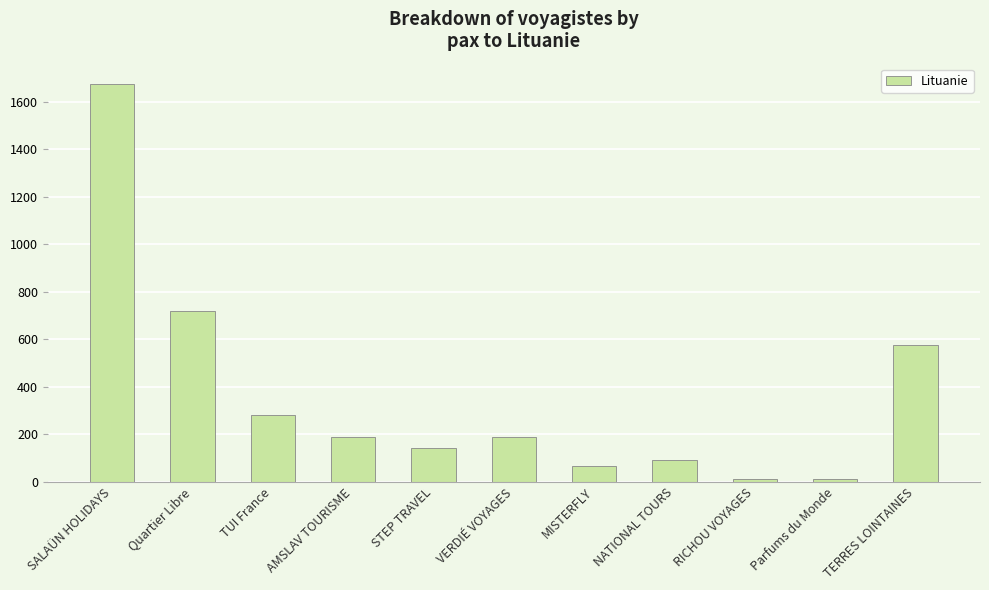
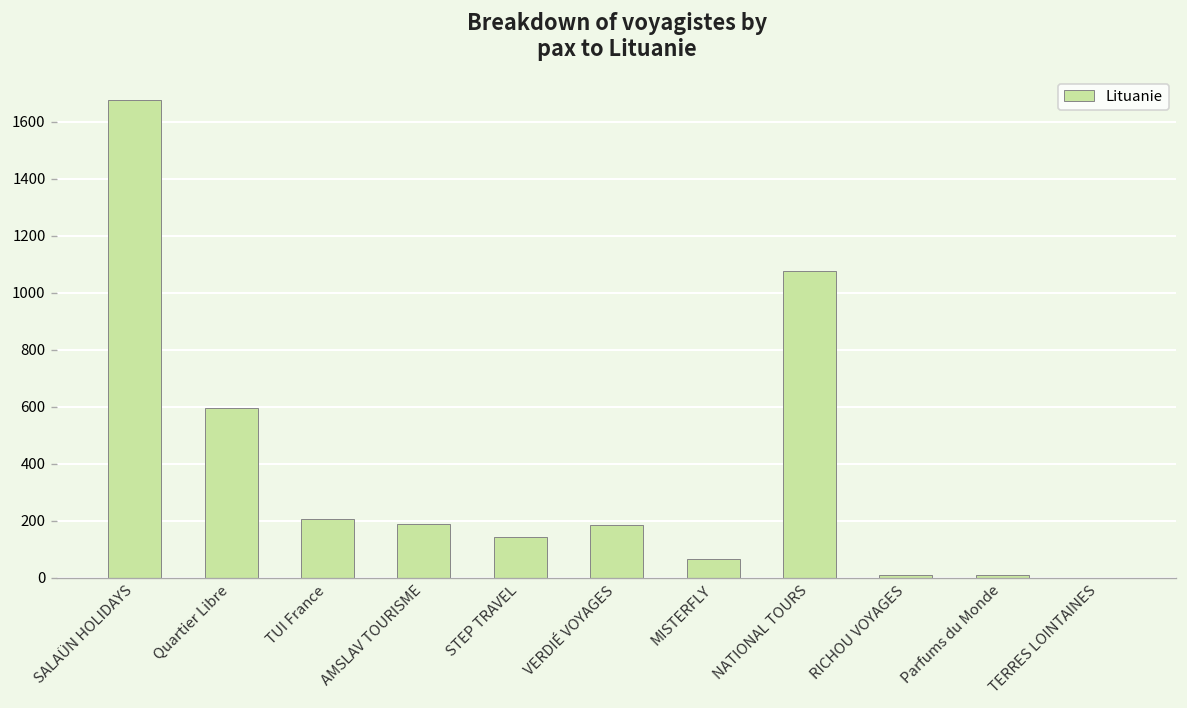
  {
    "SALAÜN HOLIDAYS": 1680,
-   "Quartier Libre": 720,
-   "TUI France": 280,
+   "Quartier Libre": 600,
+   "TUI France": 210,
    "AMSLAV TOURISME": 190,
    "STEP TRAVEL": 140,
    "VERDIÉ VOYAGES": 190,
    "MISTERFLY": 70,
-   "NATIONAL TOURS": 90,
+   "NATIONAL TOURS": 1080,
    "RICHOU VOYAGES": 10,
    "Parfums du Monde": 10,
-   "TERRES LOINTAINES": 580
+   "TERRES LOINTAINES": 0
  }
